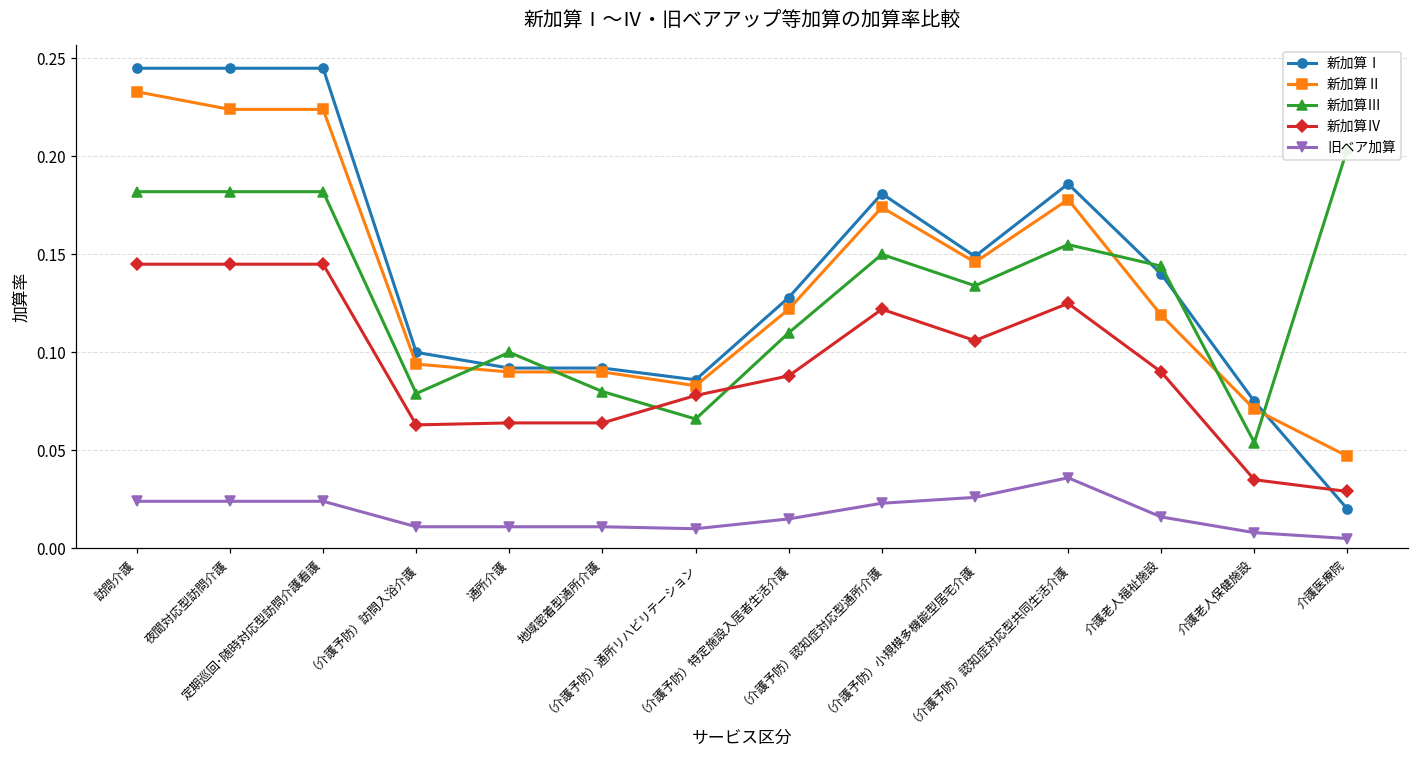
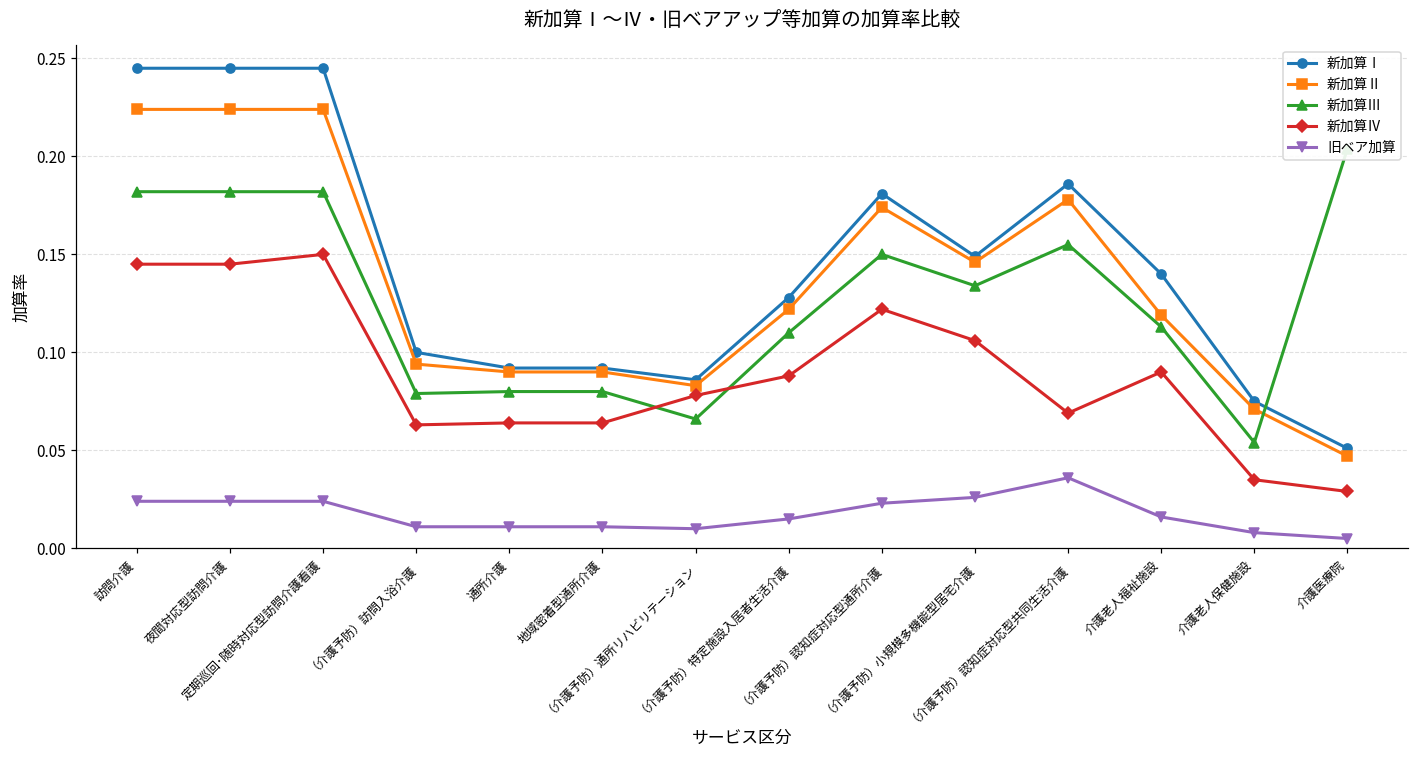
  {
    "新加算Ⅰ": {
      "訪問介護": 0.245,
      "夜間対応型訪問介護": 0.245,
      "定期巡回･随時対応型訪問介護看護": 0.245,
      "（介護予防）訪問入浴介護": 0.100,
      "通所介護": 0.092,
      "地域密着型通所介護": 0.092,
      "（介護予防）通所リハビリテーション": 0.086,
      "（介護予防）特定施設入居者生活介護": 0.128,
      "（介護予防）認知症対応型通所介護": 0.181,
      "（介護予防）小規模多機能型居宅介護": 0.149,
      "（介護予防）認知症対応型共同生活介護": 0.186,
      "介護老人福祉施設": 0.140,
      "介護老人保健施設": 0.075,
-     "介護医療院": 0.020
+     "介護医療院": 0.051
    },
    "新加算Ⅱ": {
-     "訪問介護": 0.233,
+     "訪問介護": 0.224,
      "夜間対応型訪問介護": 0.224,
      "定期巡回･随時対応型訪問介護看護": 0.224,
      "（介護予防）訪問入浴介護": 0.094,
      "通所介護": 0.090,
      "地域密着型通所介護": 0.090,
      "（介護予防）通所リハビリテーション": 0.083,
      "（介護予防）特定施設入居者生活介護": 0.122,
      "（介護予防）認知症対応型通所介護": 0.174,
      "（介護予防）小規模多機能型居宅介護": 0.146,
      "（介護予防）認知症対応型共同生活介護": 0.178,
      "介護老人福祉施設": 0.119,
      "介護老人保健施設": 0.071,
      "介護医療院": 0.047
    },
    "新加算Ⅲ": {
      "訪問介護": 0.182,
      "夜間対応型訪問介護": 0.182,
      "定期巡回･随時対応型訪問介護看護": 0.182,
      "（介護予防）訪問入浴介護": 0.079,
-     "通所介護": 0.10,
+     "通所介護": 0.08,
      "地域密着型通所介護": 0.080,
      "（介護予防）通所リハビリテーション": 0.066,
      "（介護予防）特定施設入居者生活介護": 0.110,
      "（介護予防）認知症対応型通所介護": 0.150,
      "（介護予防）小規模多機能型居宅介護": 0.134,
      "（介護予防）認知症対応型共同生活介護": 0.155,
-     "介護老人福祉施設": 0.144,
+     "介護老人福祉施設": 0.113,
      "介護老人保健施設": 0.054
    },
    "新加算Ⅳ": {
      "訪問介護": 0.145,
      "夜間対応型訪問介護": 0.145,
-     "定期巡回･随時対応型訪問介護看護": 0.145,
+     "定期巡回･随時対応型訪問介護看護": 0.150,
      "（介護予防）訪問入浴介護": 0.063,
      "通所介護": 0.064,
      "地域密着型通所介護": 0.064,
      "（介護予防）通所リハビリテーション": 0.078,
      "（介護予防）特定施設入居者生活介護": 0.088,
      "（介護予防）認知症対応型通所介護": 0.122,
      "（介護予防）小規模多機能型居宅介護": 0.106,
-     "（介護予防）認知症対応型共同生活介護": 0.125,
+     "（介護予防）認知症対応型共同生活介護": 0.069,
      "介護老人福祉施設": 0.090,
      "介護老人保健施設": 0.035,
      "介護医療院": 0.029
    },
    "旧ベア加算": {
      "訪問介護": 0.024,
      "夜間対応型訪問介護": 0.024,
      "定期巡回･随時対応型訪問介護看護": 0.024,
      "（介護予防）訪問入浴介護": 0.011,
      "通所介護": 0.011,
      "地域密着型通所介護": 0.011,
      "（介護予防）通所リハビリテーション": 0.010,
      "（介護予防）特定施設入居者生活介護": 0.015,
      "（介護予防）認知症対応型通所介護": 0.023,
      "（介護予防）小規模多機能型居宅介護": 0.026,
      "（介護予防）認知症対応型共同生活介護": 0.036,
      "介護老人福祉施設": 0.016,
      "介護老人保健施設": 0.008,
      "介護医療院": 0.005
    }
  }
